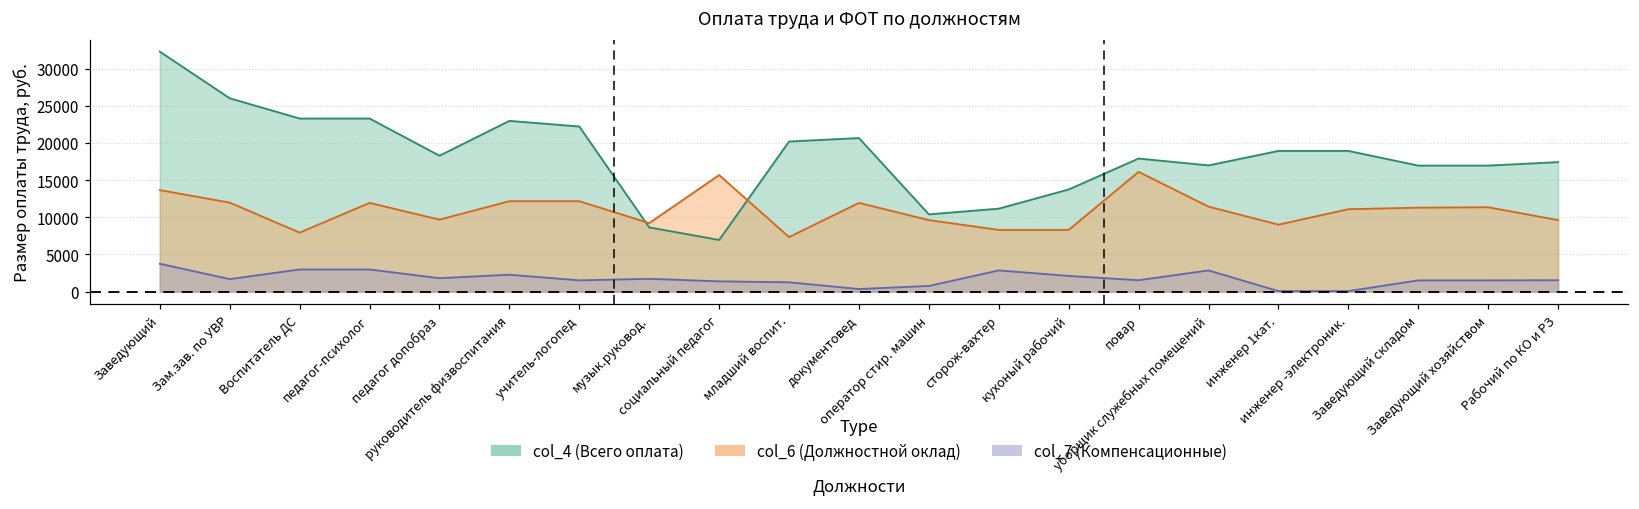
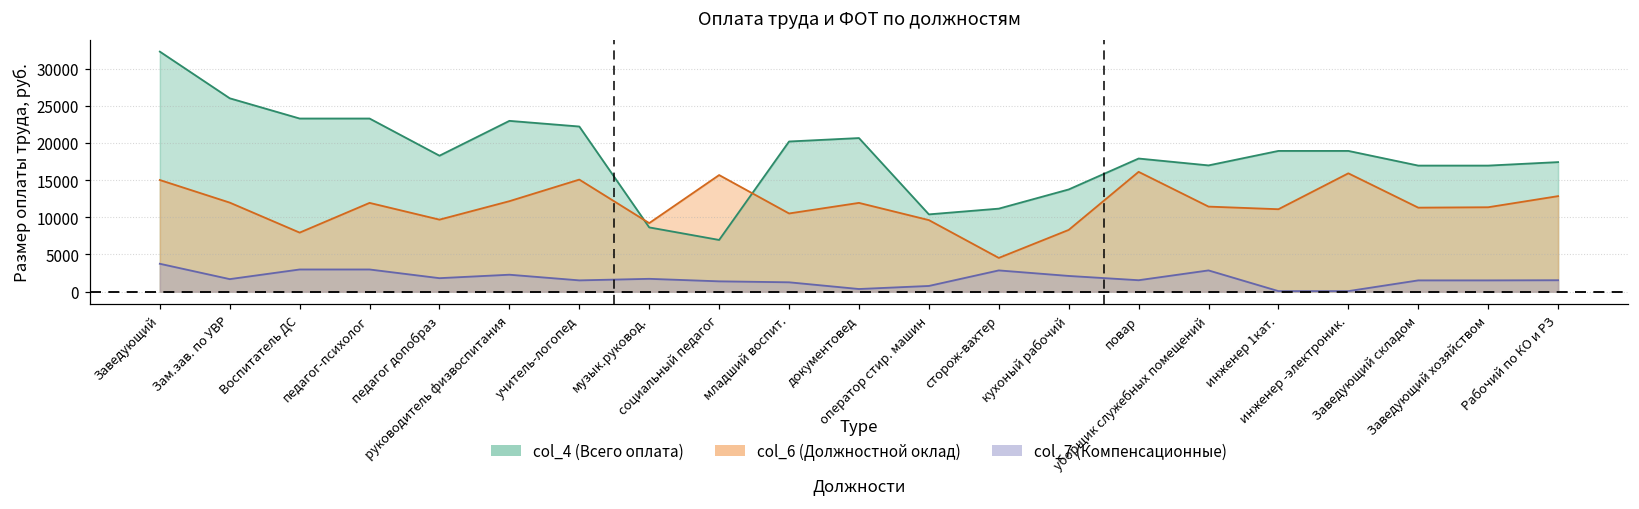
  {
    "col_6 (Должностной оклад)": {
-     "Заведующий": 14000,
+     "Заведующий": 15000,
      "Зам.зав. по УВР": 12000,
      "Воспитатель ДС": 8000,
      "педагог-психолог": 12000,
      "педагог допобраз": 10000,
      "руководитель физвоспитания": 12000,
-     "учитель-логопед": 12000,
+     "учитель-логопед": 15000,
      "музык.руковод.": 9000,
      "социальный педагог": 16000,
-     "младший воспит.": 7000,
+     "младший воспит.": 11000,
      "документовед": 12000,
      "оператор стир. машин": 10000,
-     "сторож-вахтер": 8000,
+     "сторож-вахтер": 5000,
      "кухоный рабочий": 8000,
      "повар": 16000,
      "уборщик служебных помещений": 11000,
-     "инженер 1кат.": 9000,
-     "инженер -электроник.": 11000,
+     "инженер 1кат.": 11000,
+     "инженер -электроник.": 16000,
      "Заведующий складом": 11000,
      "Заведующий хозяйством": 11000,
-     "Рабочий по КО и РЗ": 10000
+     "Рабочий по КО и РЗ": 13000
    }
  }
